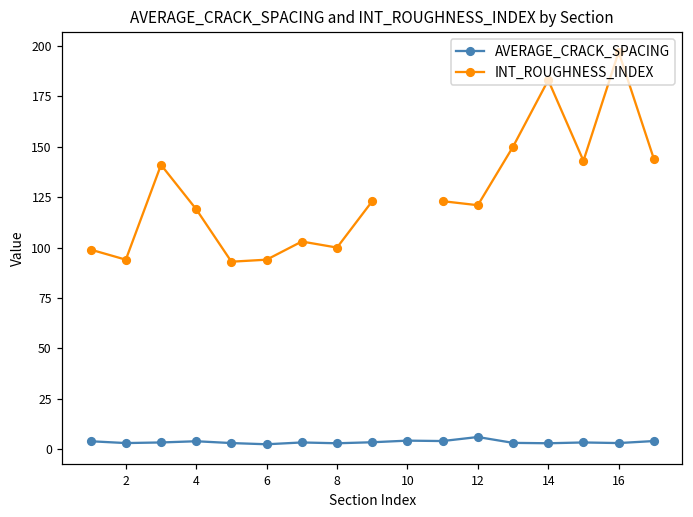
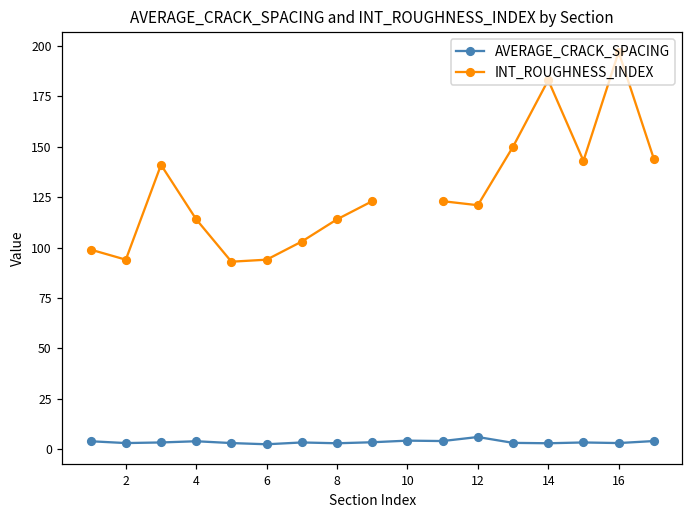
  {
    "AVERAGE_CRACK_SPACING": {
      "2": 3,
      "4": 4,
      "6": 3,
      "8": 3,
      "10": 4,
      "12": 6,
      "14": 3,
      "16": 3
    },
    "INT_ROUGHNESS_INDEX": {
      "2": 94,
-     "4": 119,
+     "4": 114,
      "6": 94,
-     "8": 100,
+     "8": 114,
      "12": 121
    }
  }
